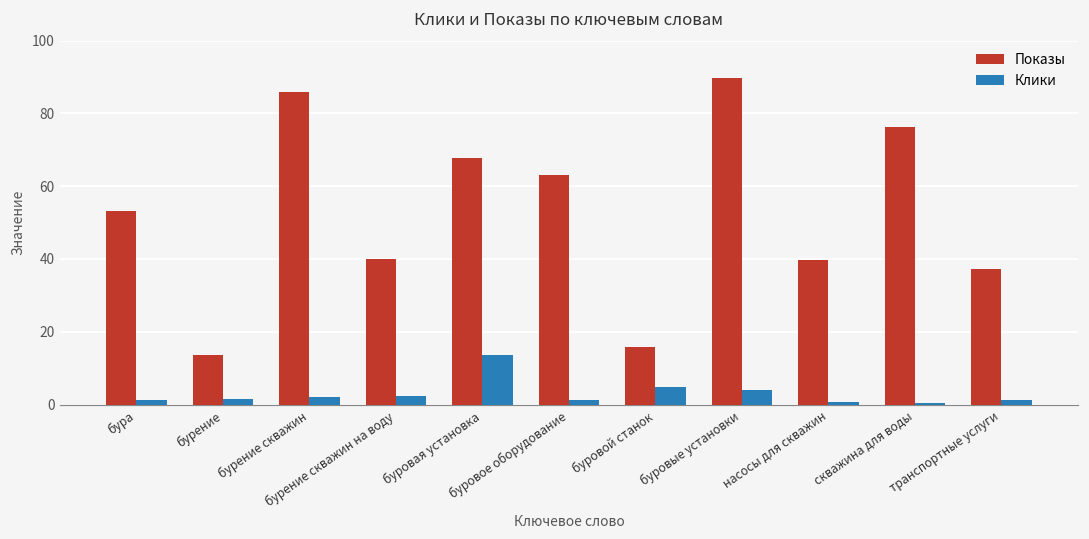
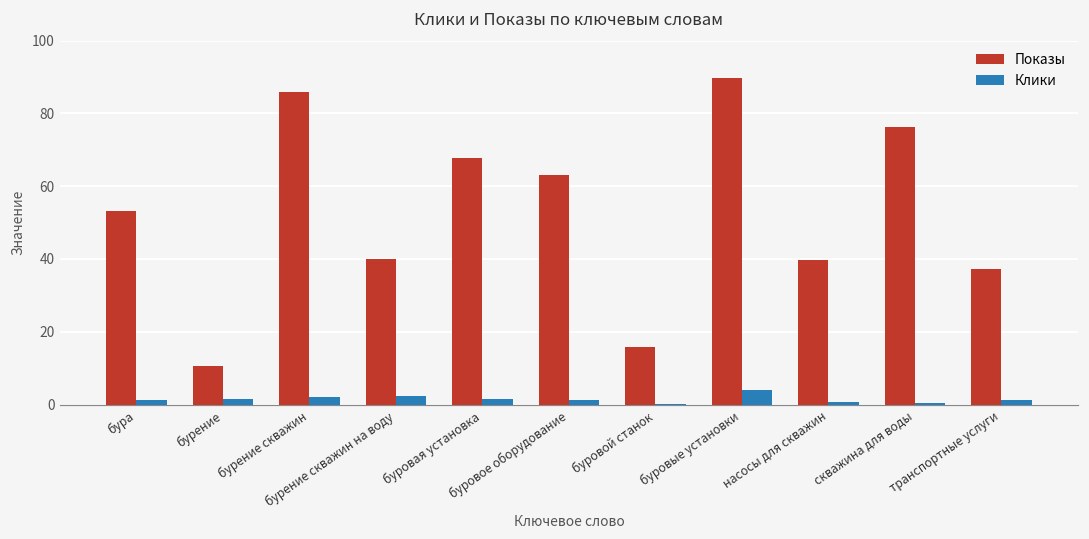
  {
    "Показы": {
      "бура": 53,
-     "бурение": 13,
+     "бурение": 10,
      "бурение скважин": 86,
      "бурение скважин на воду": 40,
      "буровая установка": 68,
      "буровое оборудование": 63,
      "буровой станок": 16,
      "буровые установки": 90,
      "насосы для скважин": 40,
      "скважина для воды": 76,
      "транспортные услуги": 37
    },
    "Клики": {
      "бура": 1,
      "бурение": 2,
      "бурение скважин": 2,
      "бурение скважин на воду": 2,
-     "буровая установка": 14,
+     "буровая установка": 2,
      "буровое оборудование": 1,
-     "буровой станок": 5,
+     "буровой станок": 0,
      "буровые установки": 4,
      "транспортные услуги": 1
    }
  }
